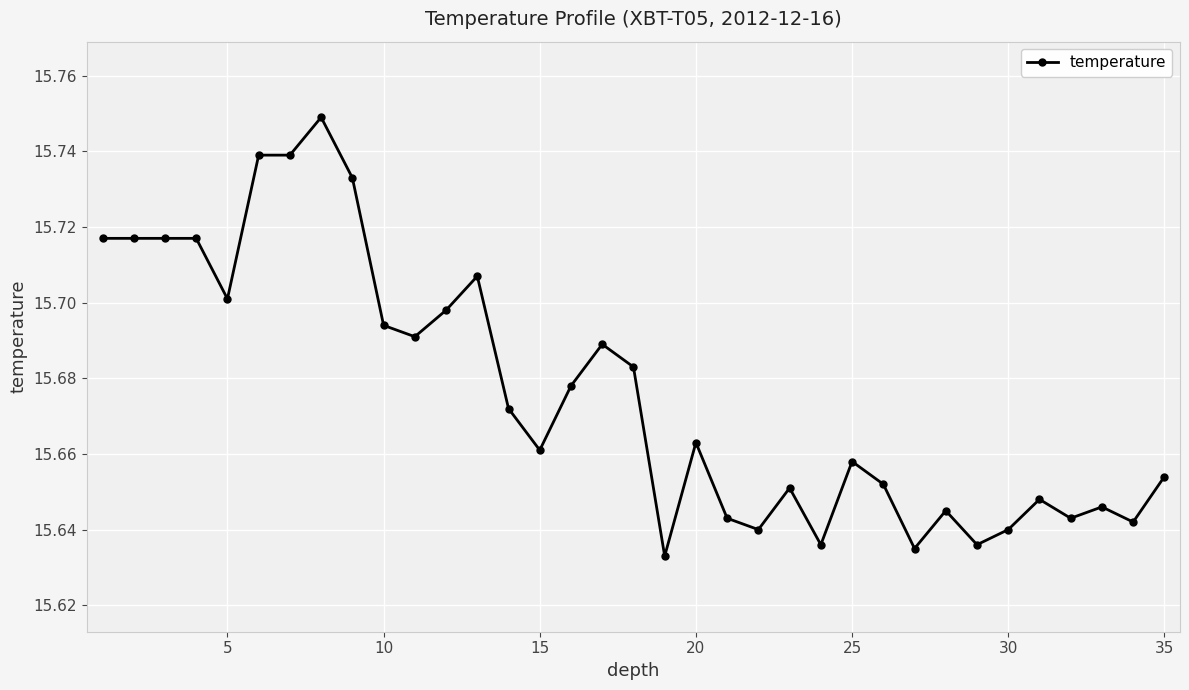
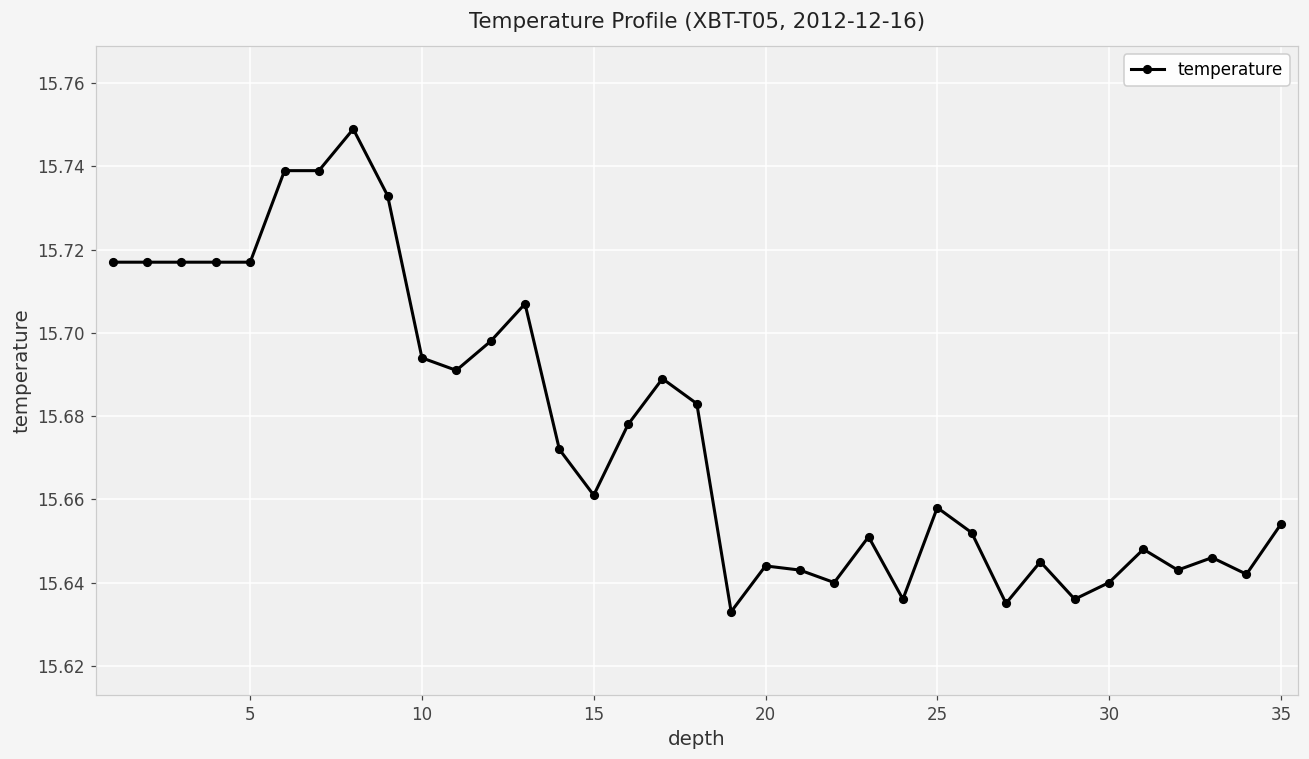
  {
-   "5": 15.701,
+   "5": 15.717,
    "10": 15.694,
    "15": 15.661,
-   "20": 15.663,
+   "20": 15.644,
    "25": 15.658,
    "30": 15.640,
    "35": 15.654
  }
